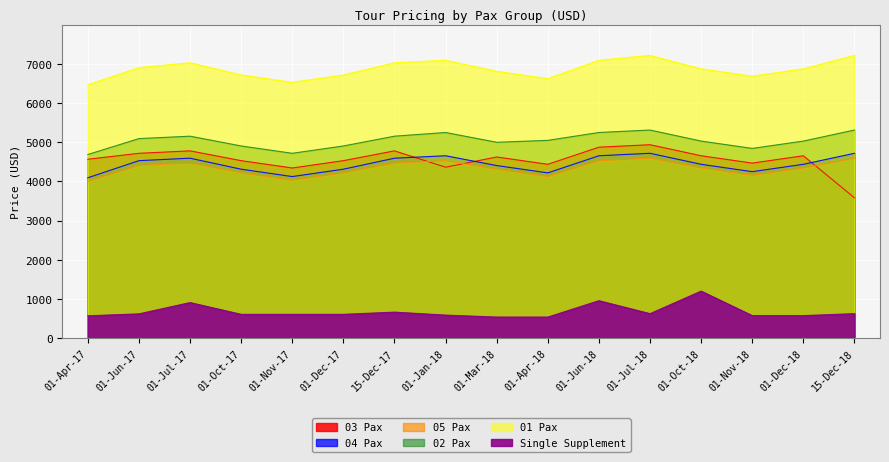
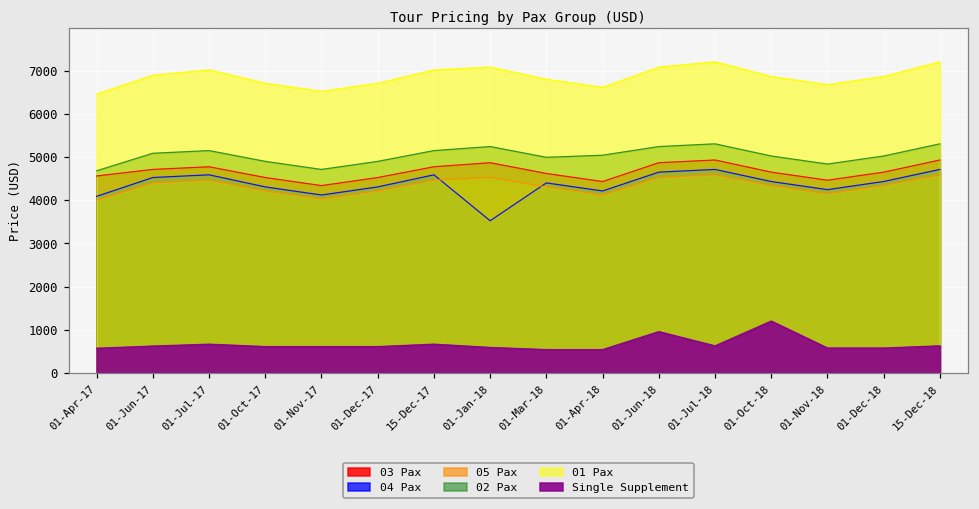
  {
    "03 Pax": {
      "01-Apr-17": 4600,
      "01-Jun-17": 4700,
      "01-Jul-17": 4800,
      "01-Oct-17": 4500,
      "01-Nov-17": 4300,
      "01-Dec-17": 4500,
      "15-Dec-17": 4800,
-     "01-Jan-18": 4400,
+     "01-Jan-18": 4900,
      "01-Mar-18": 4600,
      "01-Apr-18": 4400,
      "01-Jun-18": 4900,
      "01-Jul-18": 4900,
      "01-Oct-18": 4700,
      "01-Nov-18": 4500,
      "01-Dec-18": 4700,
-     "15-Dec-18": 3600
+     "15-Dec-18": 4900
    },
    "04 Pax": {
      "01-Apr-17": 4100,
      "01-Jun-17": 4500,
      "01-Jul-17": 4600,
      "01-Oct-17": 4300,
      "01-Nov-17": 4100,
      "01-Dec-17": 4300,
      "15-Dec-17": 4600,
-     "01-Jan-18": 4700,
+     "01-Jan-18": 3500,
      "01-Mar-18": 4400,
      "01-Apr-18": 4200,
      "01-Jun-18": 4700,
      "01-Jul-18": 4700,
      "01-Oct-18": 4400,
      "01-Nov-18": 4300,
      "01-Dec-18": 4400,
      "15-Dec-18": 4700
    },
    "05 Pax": {
      "01-Apr-17": 4000,
      "01-Jun-17": 4400,
      "01-Jul-17": 4500,
      "01-Oct-17": 4200,
      "01-Nov-17": 4000,
      "01-Dec-17": 4200,
      "15-Dec-17": 4500,
      "01-Jan-18": 4500,
      "01-Mar-18": 4300,
      "01-Apr-18": 4100,
      "01-Jun-18": 4500,
      "01-Jul-18": 4600,
      "01-Oct-18": 4300,
      "01-Nov-18": 4200,
      "01-Dec-18": 4300,
      "15-Dec-18": 4600
    },
    "02 Pax": {
      "01-Apr-17": 4700,
      "01-Jun-17": 5100,
      "01-Jul-17": 5200,
      "01-Oct-17": 4900,
      "01-Nov-17": 4700,
      "01-Dec-17": 4900,
      "15-Dec-17": 5200,
      "01-Jan-18": 5300,
      "01-Mar-18": 5000,
      "01-Apr-18": 5000,
      "01-Jun-18": 5300,
      "01-Jul-18": 5300,
      "01-Oct-18": 5000,
      "01-Nov-18": 4800,
      "01-Dec-18": 5000,
      "15-Dec-18": 5300
    },
    "01 Pax": {
      "01-Apr-17": 6500,
      "01-Jun-17": 6900,
      "01-Jul-17": 7000,
      "01-Oct-17": 6700,
      "01-Nov-17": 6500,
      "01-Dec-17": 6700,
      "15-Dec-17": 7000,
      "01-Jan-18": 7100,
      "01-Mar-18": 6800,
      "01-Apr-18": 6600,
      "01-Jun-18": 7100,
      "01-Jul-18": 7200,
      "01-Oct-18": 6900,
      "01-Nov-18": 6700,
      "01-Dec-18": 6900,
      "15-Dec-18": 7200
    },
    "Single Supplement": {
      "01-Apr-17": 600,
      "01-Jun-17": 600,
-     "01-Jul-17": 900,
+     "01-Jul-17": 700,
      "01-Oct-17": 600,
      "01-Nov-17": 600,
      "01-Dec-17": 600,
      "15-Dec-17": 700,
      "01-Jan-18": 600,
      "01-Mar-18": 500,
      "01-Apr-18": 500,
      "01-Jun-18": 1000,
      "01-Jul-18": 600,
      "01-Oct-18": 1200,
      "01-Nov-18": 600,
      "01-Dec-18": 600,
      "15-Dec-18": 600
    }
  }
